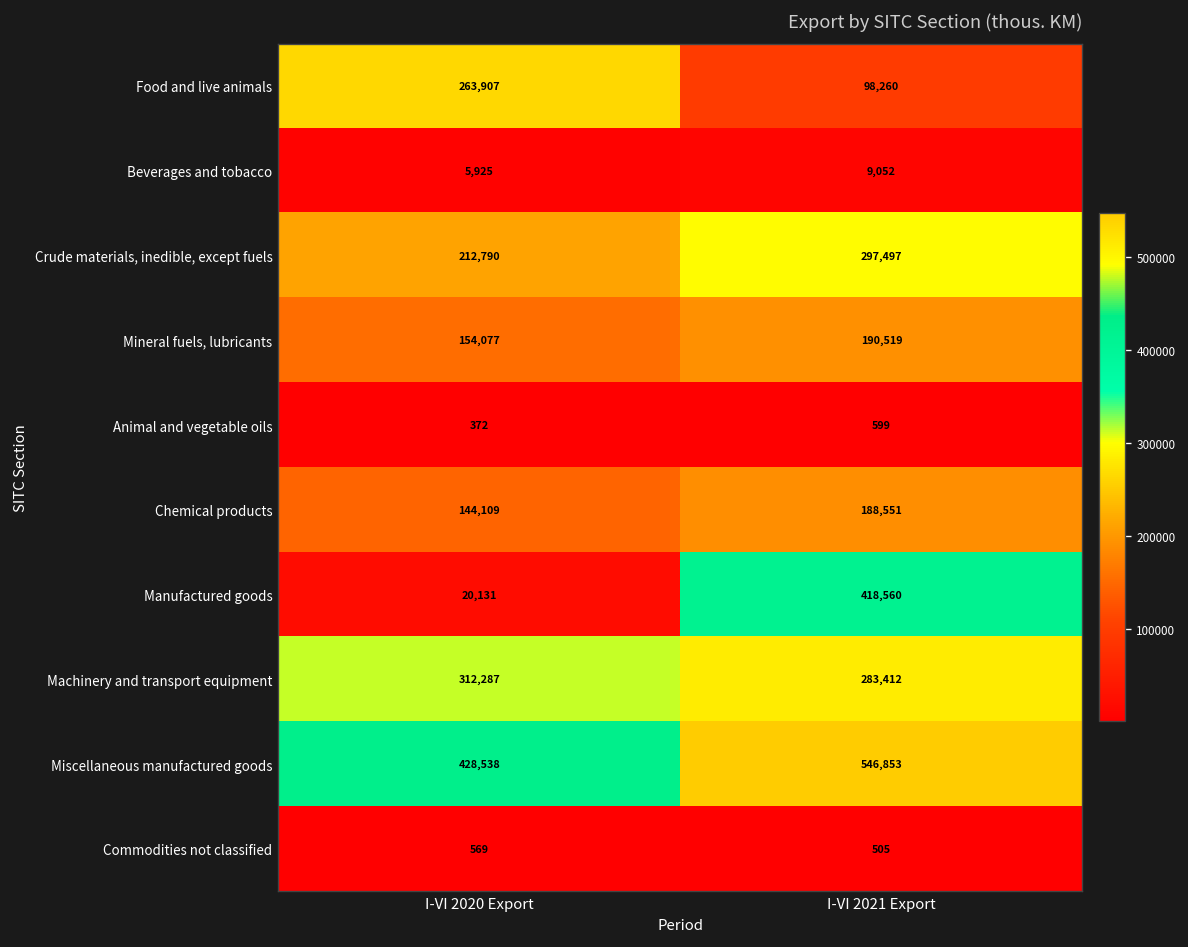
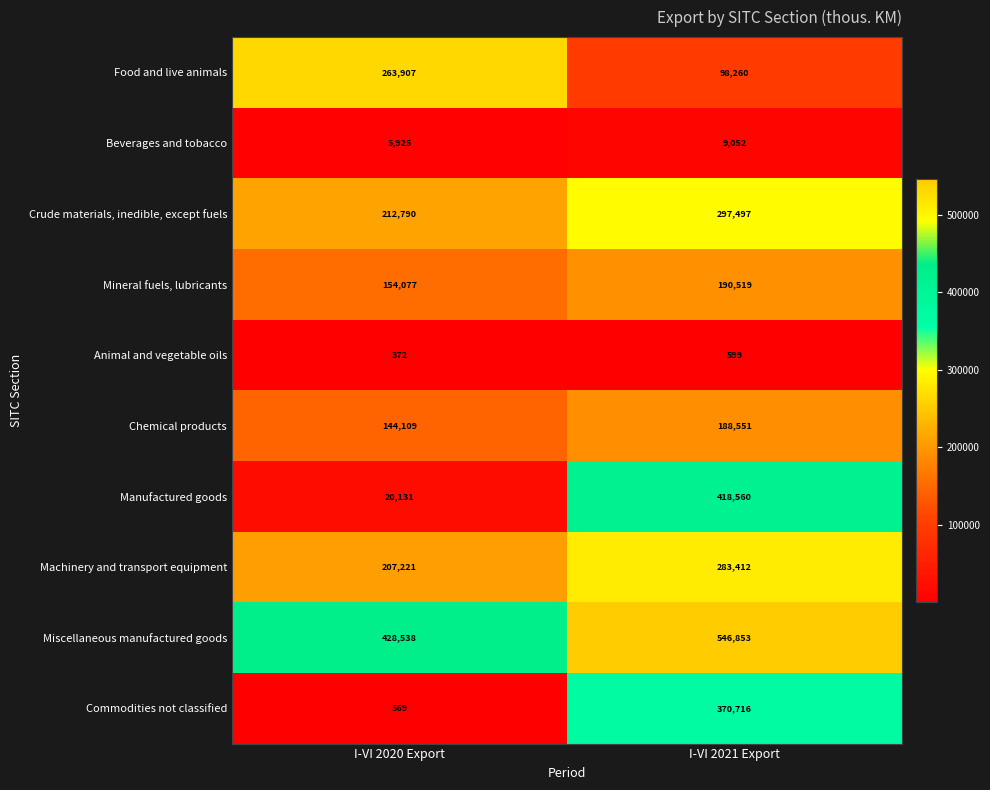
  {
    "Food and live animals": {
      "I-VI 2020 Export": "263,907",
      "I-VI 2021 Export": "98,260"
    },
    "Beverages and tobacco": {
      "I-VI 2020 Export": "5,925",
      "I-VI 2021 Export": "9,052"
    },
    "Crude materials, inedible, except fuels": {
      "I-VI 2020 Export": "212,790",
      "I-VI 2021 Export": "297,497"
    },
    "Mineral fuels, lubricants": {
      "I-VI 2020 Export": "154,077",
      "I-VI 2021 Export": "190,519"
    },
    "Animal and vegetable oils": {
      "I-VI 2020 Export": "372",
      "I-VI 2021 Export": "599"
    },
    "Chemical products": {
      "I-VI 2020 Export": "144,109",
      "I-VI 2021 Export": "188,551"
    },
    "Manufactured goods": {
      "I-VI 2020 Export": "20,131",
      "I-VI 2021 Export": "418,560"
    },
    "Machinery and transport equipment": {
-     "I-VI 2020 Export": "312,287",
+     "I-VI 2020 Export": "207,221",
      "I-VI 2021 Export": "283,412"
    },
    "Miscellaneous manufactured goods": {
      "I-VI 2020 Export": "428,538",
      "I-VI 2021 Export": "546,853"
    },
    "Commodities not classified": {
      "I-VI 2020 Export": "569",
-     "I-VI 2021 Export": "505"
+     "I-VI 2021 Export": "370,716"
    }
  }
